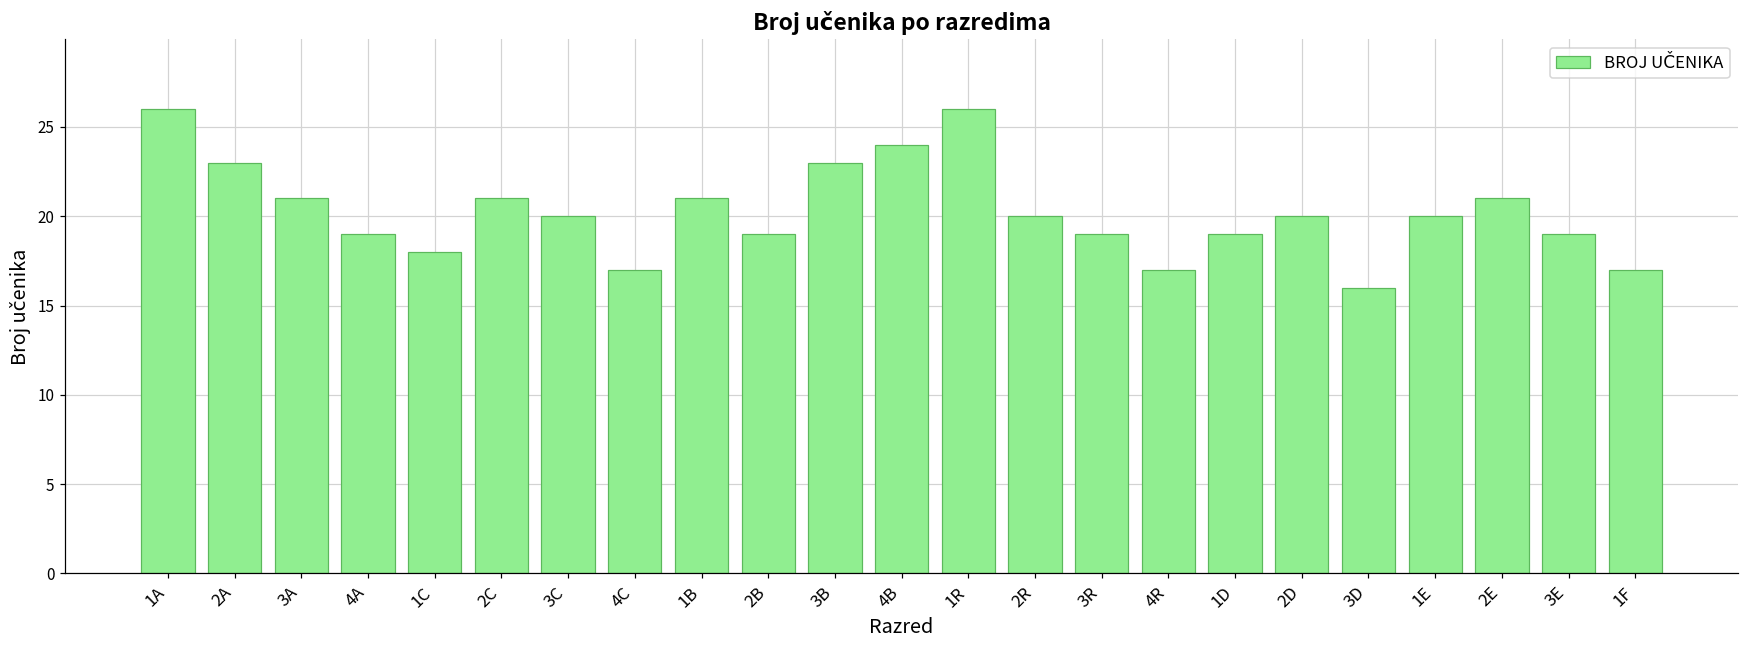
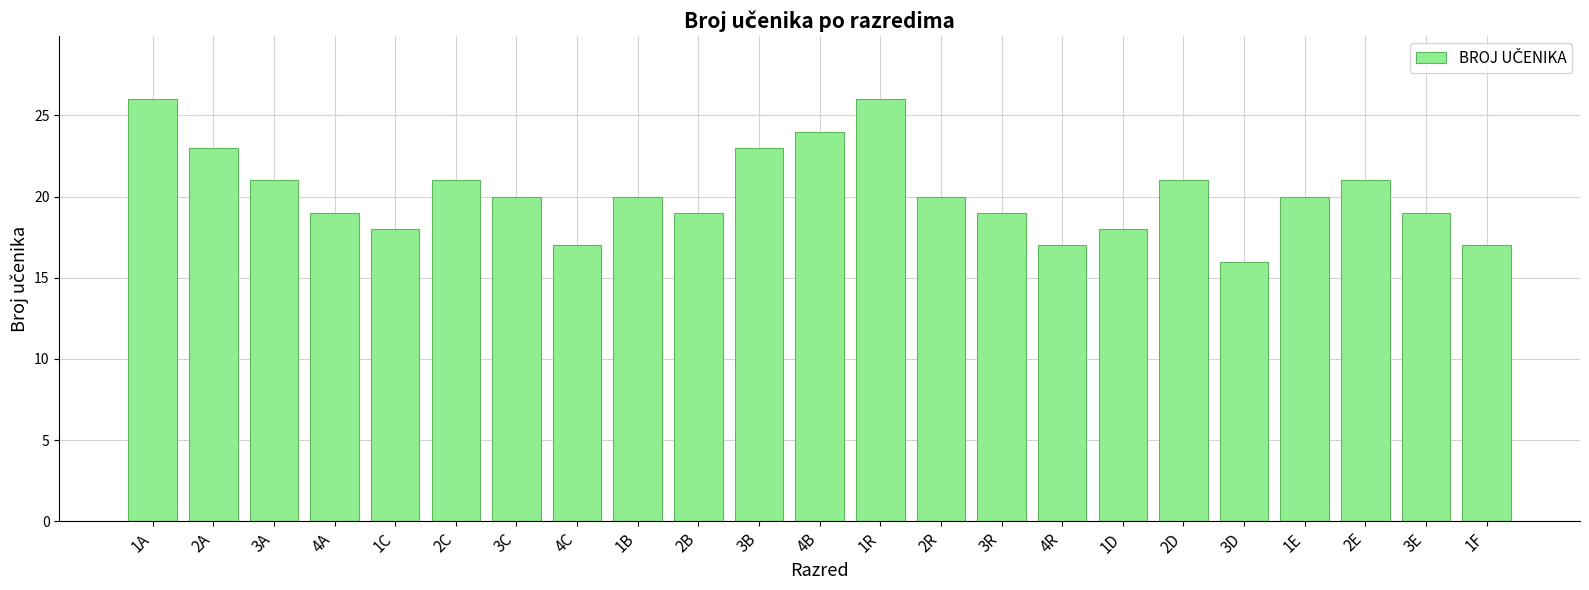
  {
    "1A": 26,
    "2A": 23,
    "3A": 21,
    "4A": 19,
    "1C": 18,
    "2C": 21,
    "3C": 20,
    "4C": 17,
-   "1B": 21,
+   "1B": 20,
    "2B": 19,
    "3B": 23,
    "4B": 24,
    "1R": 26,
    "2R": 20,
    "3R": 19,
    "4R": 17,
-   "1D": 19,
-   "2D": 20,
+   "1D": 18,
+   "2D": 21,
    "3D": 16,
    "1E": 20,
    "2E": 21,
    "3E": 19,
    "1F": 17
  }
